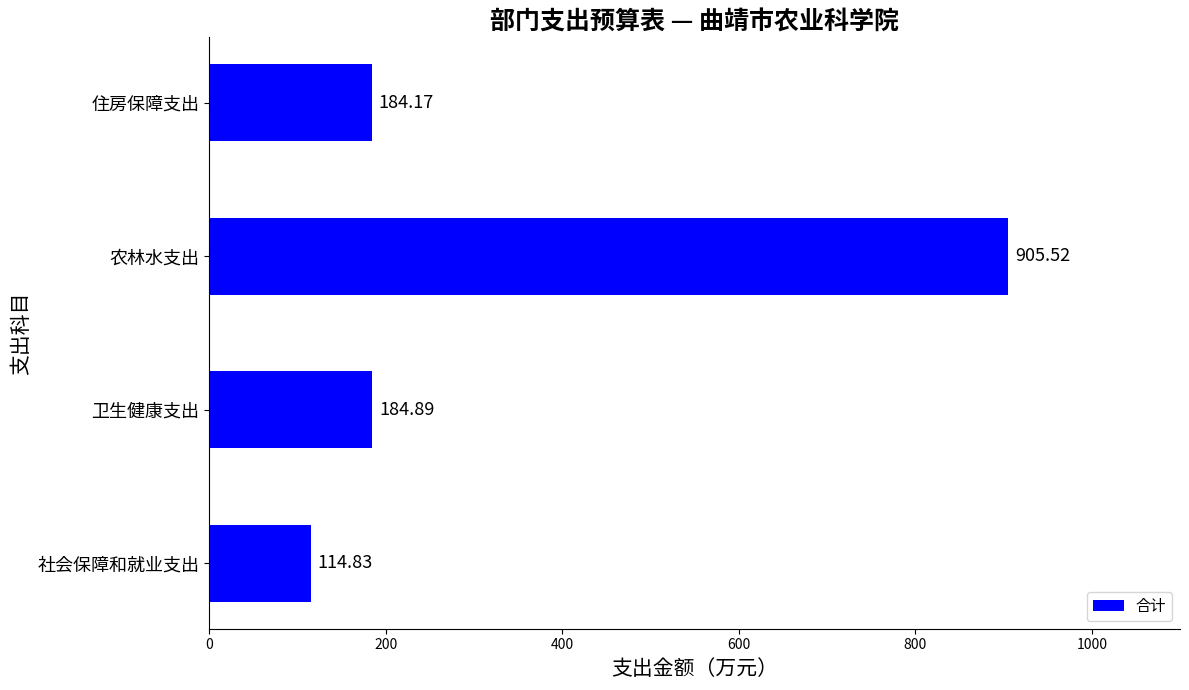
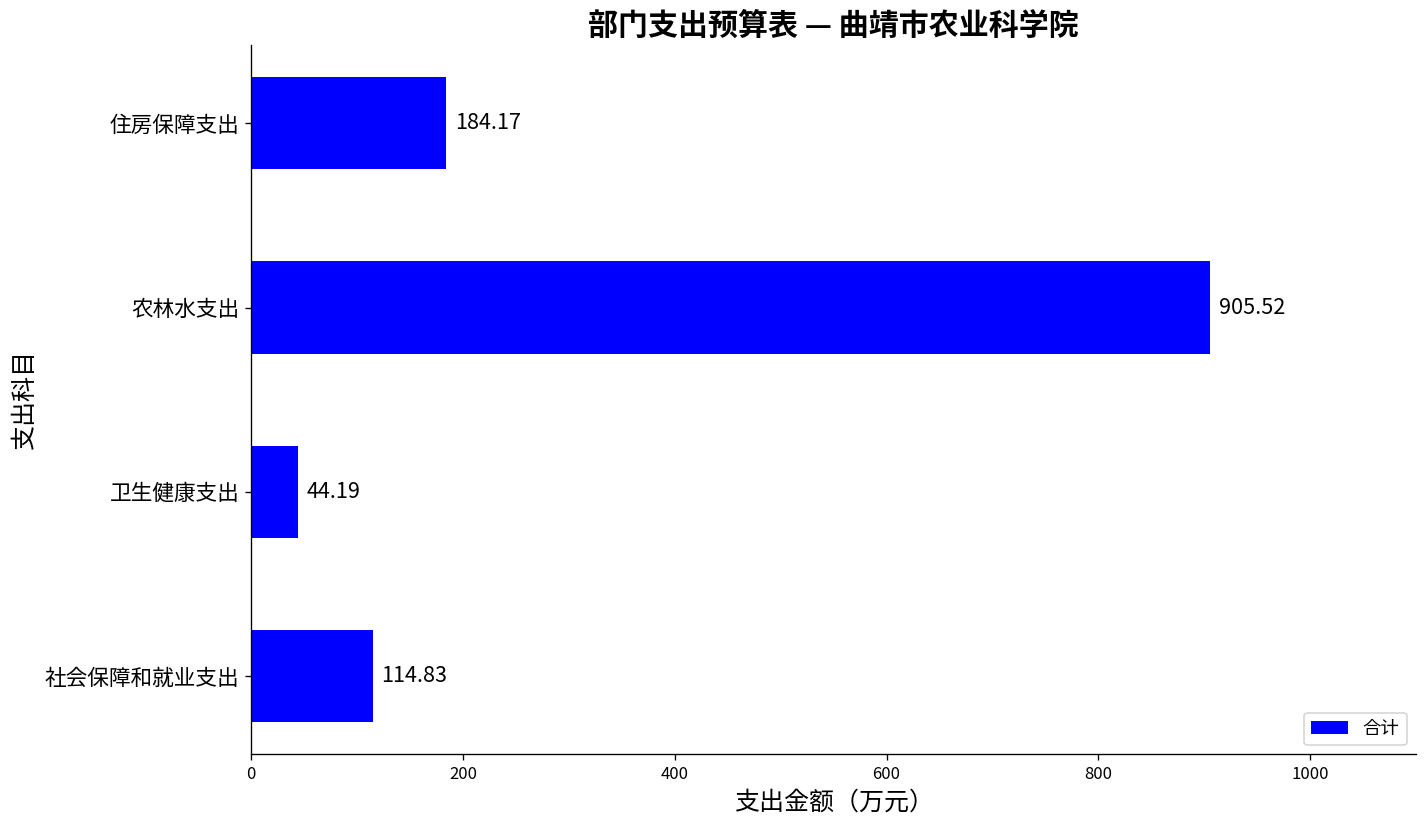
  {
    "住房保障支出": 184.17,
    "农林水支出": 905.52,
-   "卫生健康支出": 184.89,
+   "卫生健康支出": 44.19,
    "社会保障和就业支出": 114.83
  }
